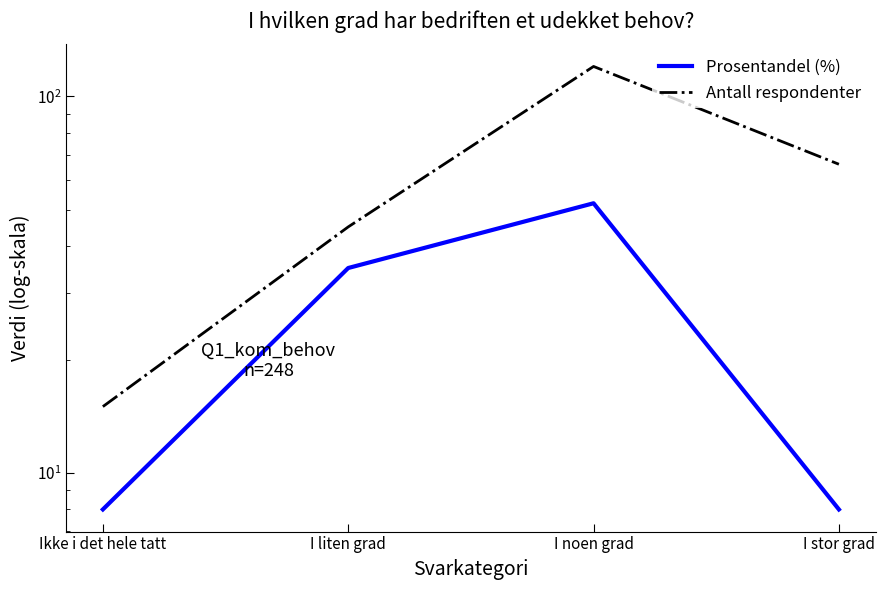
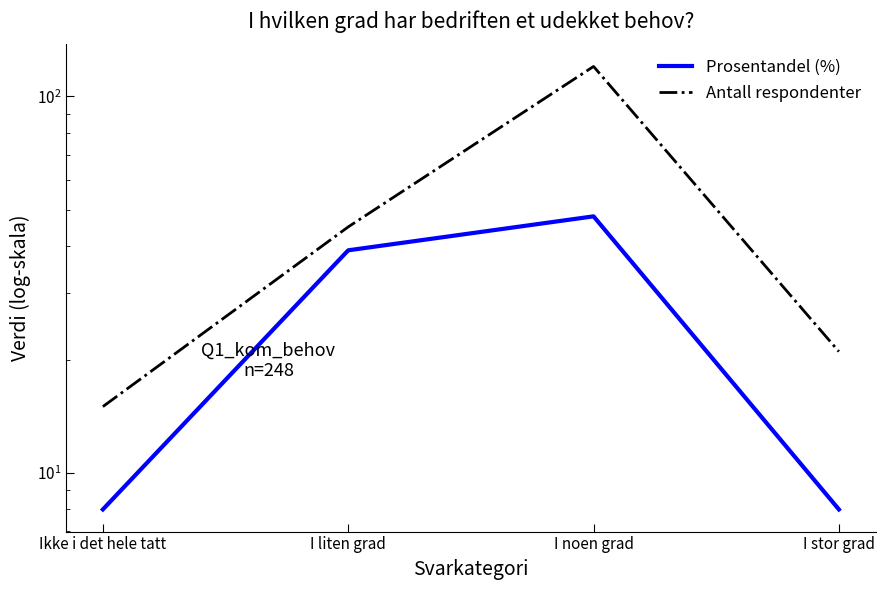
  {
    "Prosentandel (%)": {
      "Ikke i det hele tatt": 8,
-     "I liten grad": 35,
-     "I noen grad": 52,
+     "I liten grad": 39,
+     "I noen grad": 48,
      "I stor grad": 8
    },
    "Antall respondenter": {
      "Ikke i det hele tatt": 15,
      "I liten grad": 45,
      "I noen grad": 120,
-     "I stor grad": 66
+     "I stor grad": 21
    }
  }
